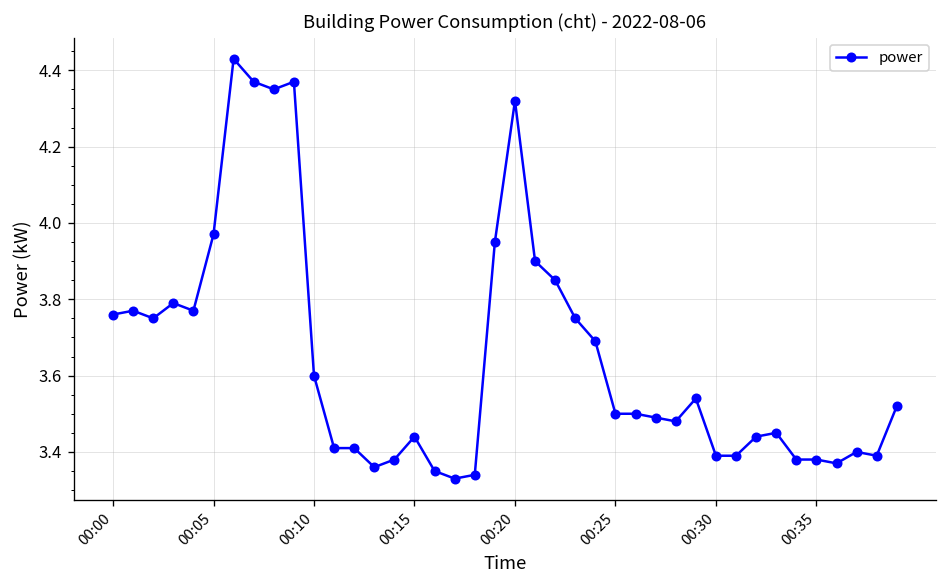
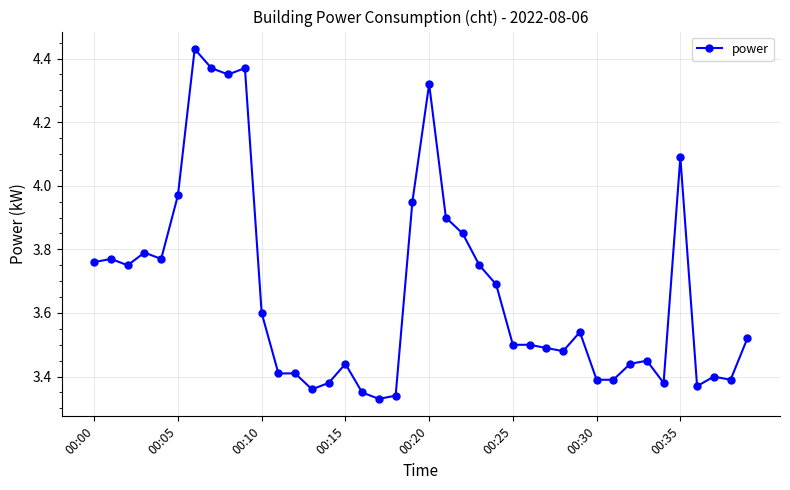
  {
    "00:00": 3.76,
    "00:05": 3.97,
    "00:10": 3.60,
    "00:15": 3.44,
    "00:20": 4.32,
    "00:25": 3.50,
    "00:30": 3.39,
-   "00:35": 3.38
+   "00:35": 4.09
  }
